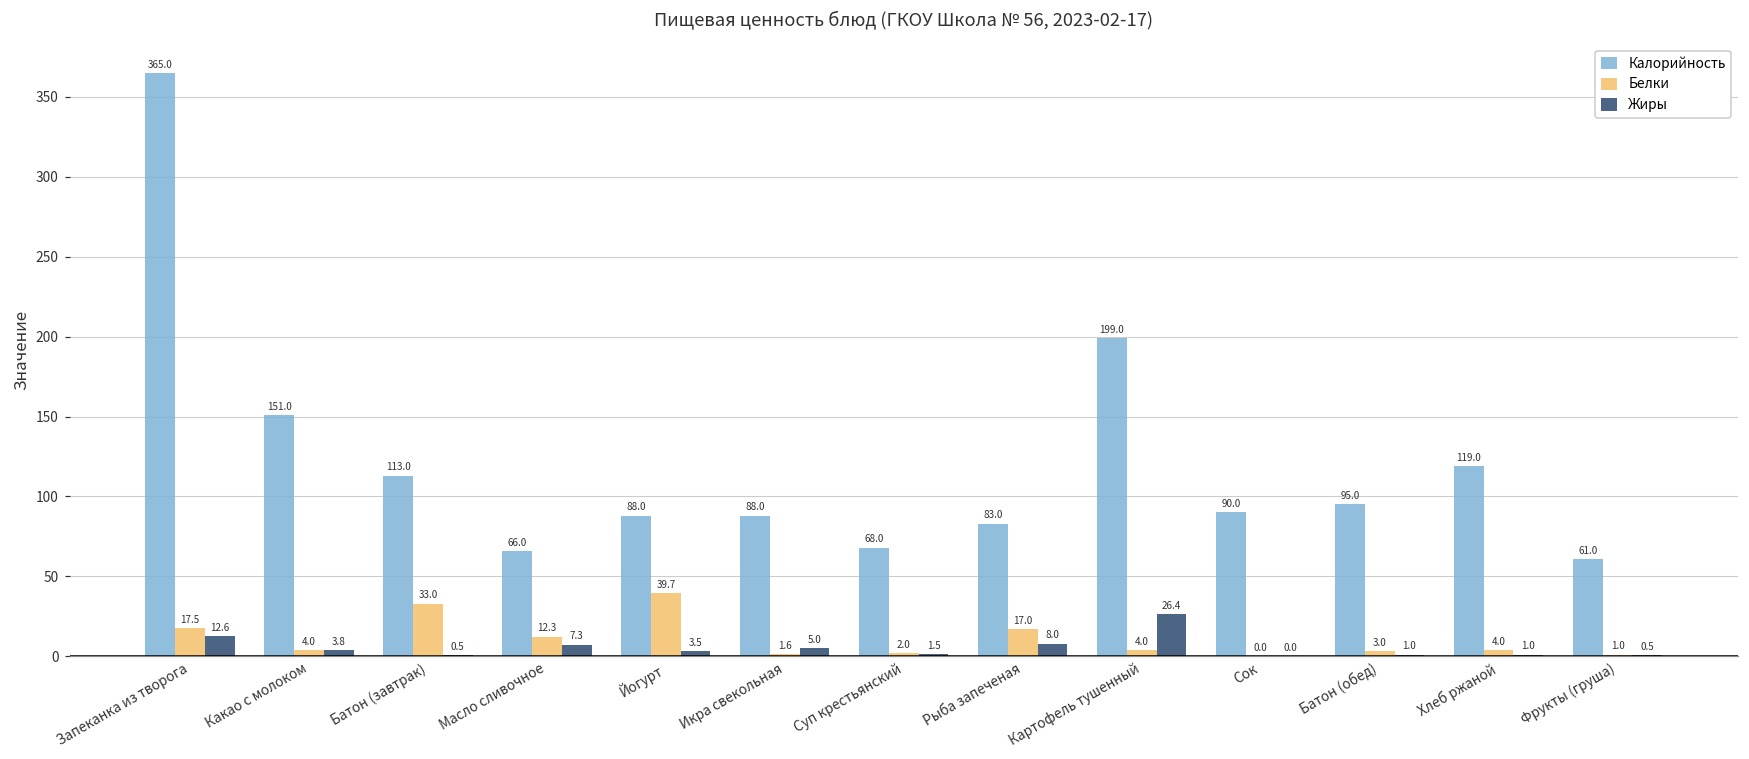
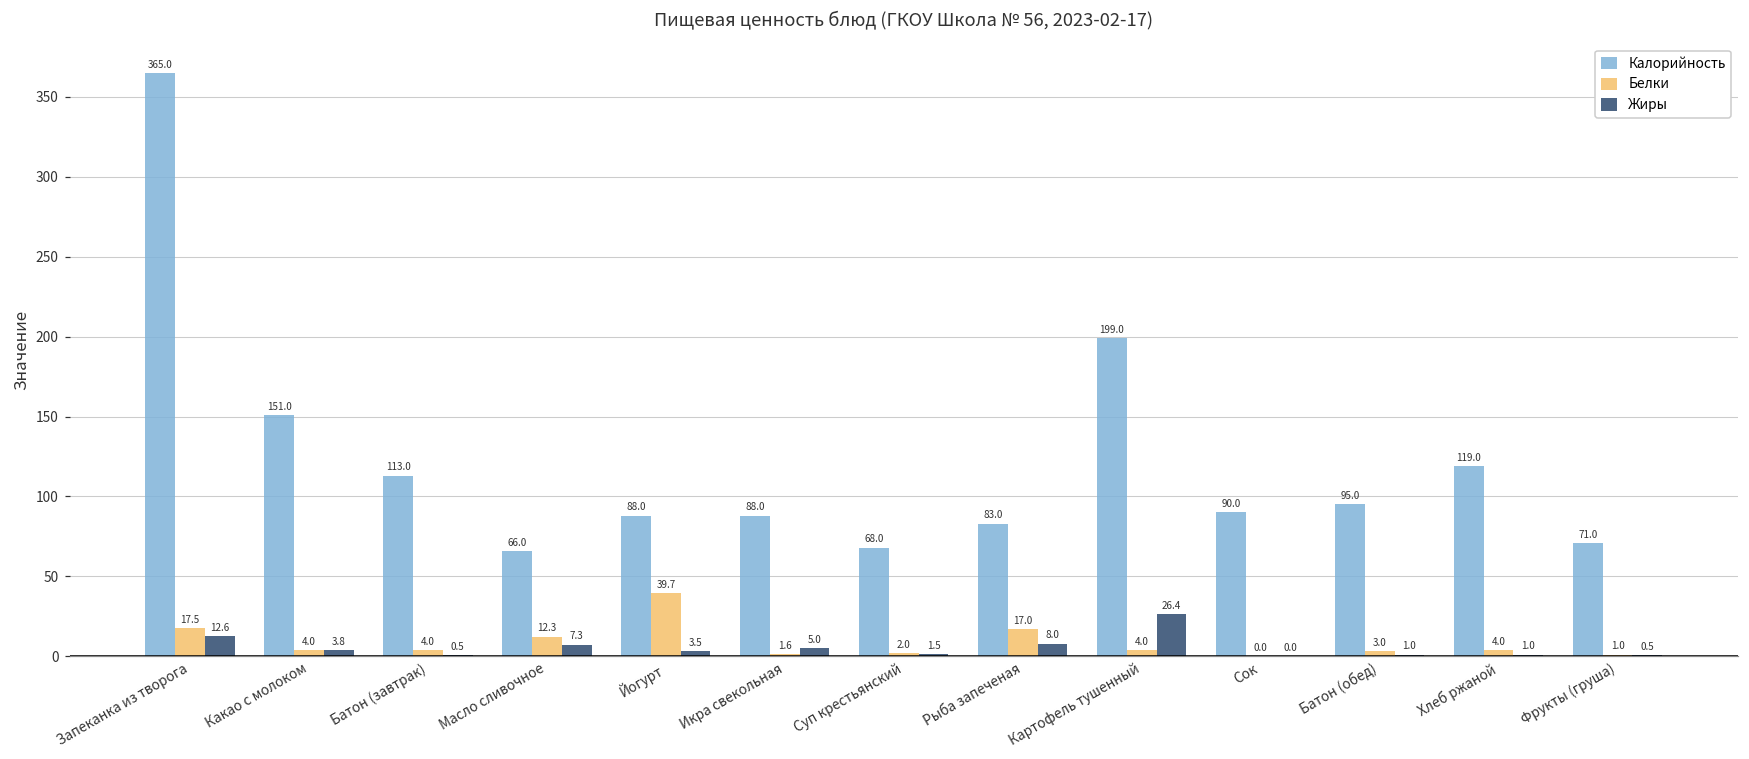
  {
    "Калорийность": {
      "Запеканка из творога": 365.0,
      "Какао с молоком": 151.0,
      "Батон (завтрак)": 113.0,
      "Масло сливочное": 66.0,
      "Йогурт": 88.0,
      "Икра свекольная": 88.0,
      "Суп крестьянский": 68.0,
      "Рыба запеченая": 83.0,
      "Картофель тушенный": 199.0,
      "Сок": 90.0,
      "Батон (обед)": 95.0,
      "Хлеб ржаной": 119.0,
-     "Фрукты (груша)": 61.0
+     "Фрукты (груша)": 71.0
    },
    "Белки": {
      "Запеканка из творога": 17.5,
      "Какао с молоком": 4.0,
-     "Батон (завтрак)": 33.0,
+     "Батон (завтрак)": 4.0,
      "Масло сливочное": 12.3,
      "Йогурт": 39.7,
      "Икра свекольная": 1.6,
      "Суп крестьянский": 2.0,
      "Рыба запеченая": 17.0,
      "Картофель тушенный": 4.0,
      "Сок": 0.0,
      "Батон (обед)": 3.0,
      "Хлеб ржаной": 4.0,
      "Фрукты (груша)": 1.0
    },
    "Жиры": {
      "Запеканка из творога": 12.6,
      "Какао с молоком": 3.8,
      "Батон (завтрак)": 0.5,
      "Масло сливочное": 7.3,
      "Йогурт": 3.5,
      "Икра свекольная": 5.0,
      "Суп крестьянский": 1.5,
      "Рыба запеченая": 8.0,
      "Картофель тушенный": 26.4,
      "Сок": 0.0,
      "Батон (обед)": 1.0,
      "Хлеб ржаной": 1.0,
      "Фрукты (груша)": 0.5
    }
  }
